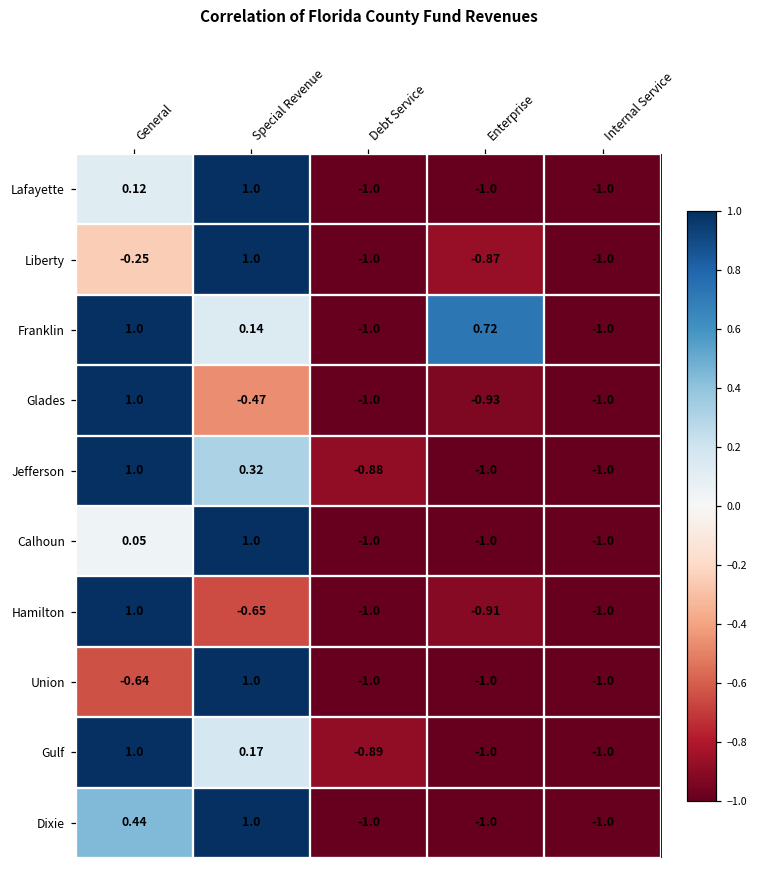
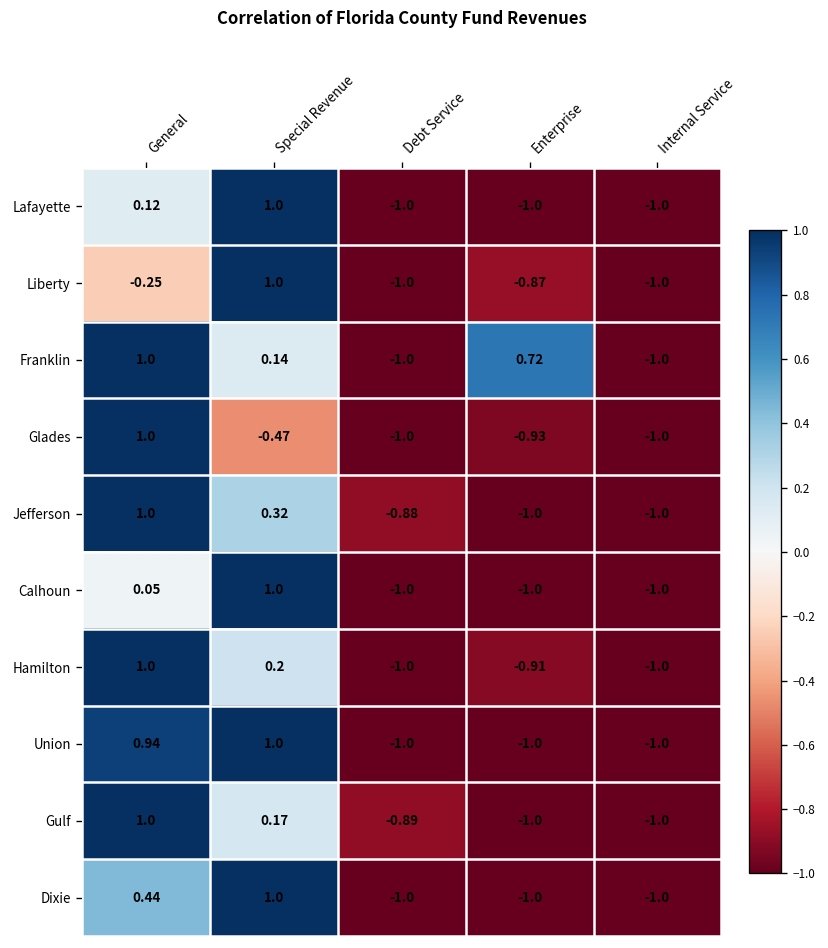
  {
    "Lafayette": {
      "General": 0.12,
      "Special Revenue": 1.0,
      "Debt Service": -1.0,
      "Enterprise": -1.0,
      "Internal Service": -1.0
    },
    "Liberty": {
      "General": -0.25,
      "Special Revenue": 1.0,
      "Debt Service": -1.0,
      "Enterprise": -0.87,
      "Internal Service": -1.0
    },
    "Franklin": {
      "General": 1.0,
      "Special Revenue": 0.14,
      "Debt Service": -1.0,
      "Enterprise": 0.72,
      "Internal Service": -1.0
    },
    "Glades": {
      "General": 1.0,
      "Special Revenue": -0.47,
      "Debt Service": -1.0,
      "Enterprise": -0.93,
      "Internal Service": -1.0
    },
    "Jefferson": {
      "General": 1.0,
      "Special Revenue": 0.32,
      "Debt Service": -0.88,
      "Enterprise": -1.0,
      "Internal Service": -1.0
    },
    "Calhoun": {
      "General": 0.05,
      "Special Revenue": 1.0,
      "Debt Service": -1.0,
      "Enterprise": -1.0,
      "Internal Service": -1.0
    },
    "Hamilton": {
      "General": 1.0,
-     "Special Revenue": -0.65,
+     "Special Revenue": 0.2,
      "Debt Service": -1.0,
      "Enterprise": -0.91,
      "Internal Service": -1.0
    },
    "Union": {
-     "General": -0.64,
+     "General": 0.94,
      "Special Revenue": 1.0,
      "Debt Service": -1.0,
      "Enterprise": -1.0,
      "Internal Service": -1.0
    },
    "Gulf": {
      "General": 1.0,
      "Special Revenue": 0.17,
      "Debt Service": -0.89,
      "Enterprise": -1.0,
      "Internal Service": -1.0
    },
    "Dixie": {
      "General": 0.44,
      "Special Revenue": 1.0,
      "Debt Service": -1.0,
      "Enterprise": -1.0,
      "Internal Service": -1.0
    }
  }
